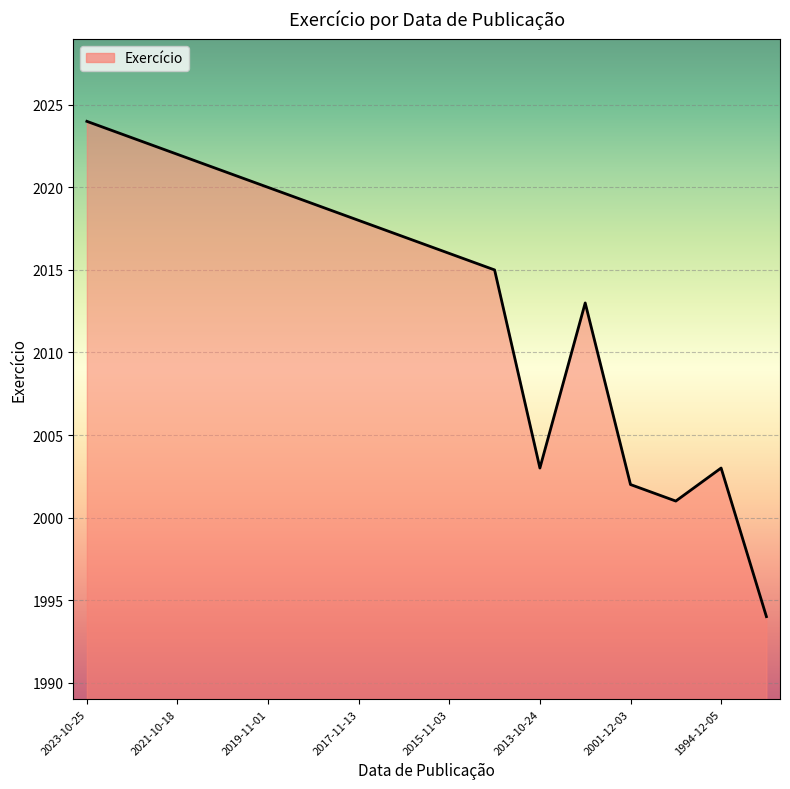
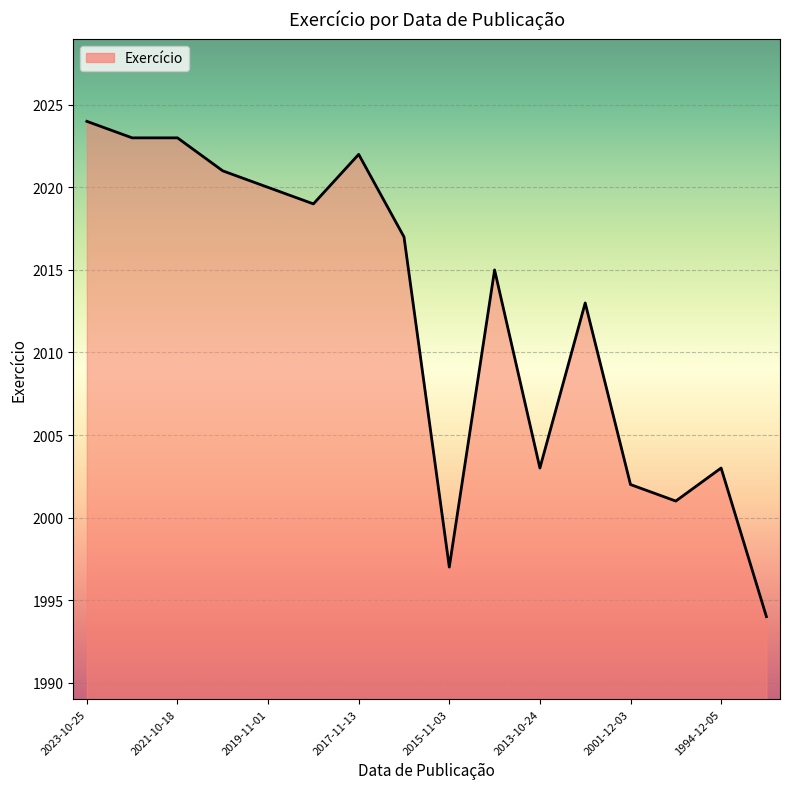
  {
    "2023-10-25": 2024,
-   "2021-10-18": 2022,
+   "2021-10-18": 2023,
    "2019-11-01": 2020,
-   "2017-11-13": 2018,
-   "2015-11-03": 2016,
+   "2017-11-13": 2022,
+   "2015-11-03": 1997,
    "2013-10-24": 2003,
    "2001-12-03": 2002,
    "1994-12-05": 2003
  }
